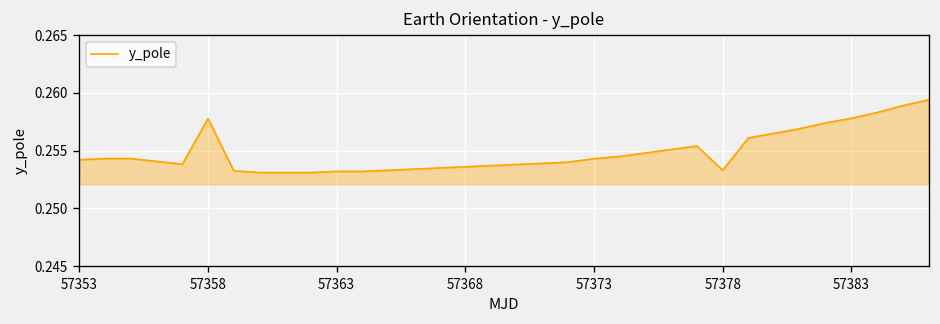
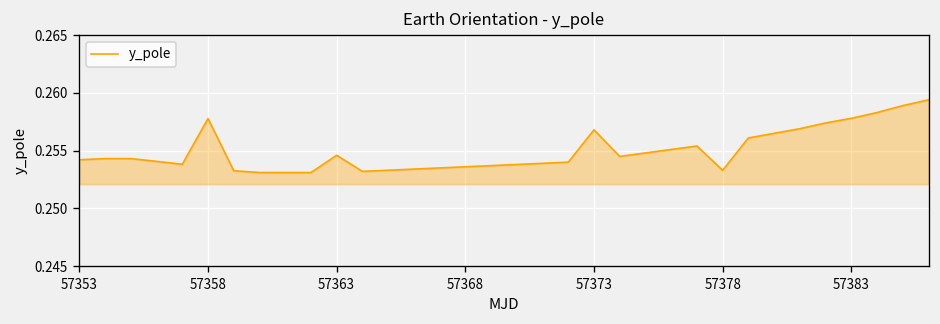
  {
    "57353": 0.254,
    "57358": 0.258,
-   "57363": 0.253,
+   "57363": 0.255,
    "57368": 0.254,
-   "57373": 0.254,
+   "57373": 0.257,
    "57378": 0.253,
    "57383": 0.258
  }
